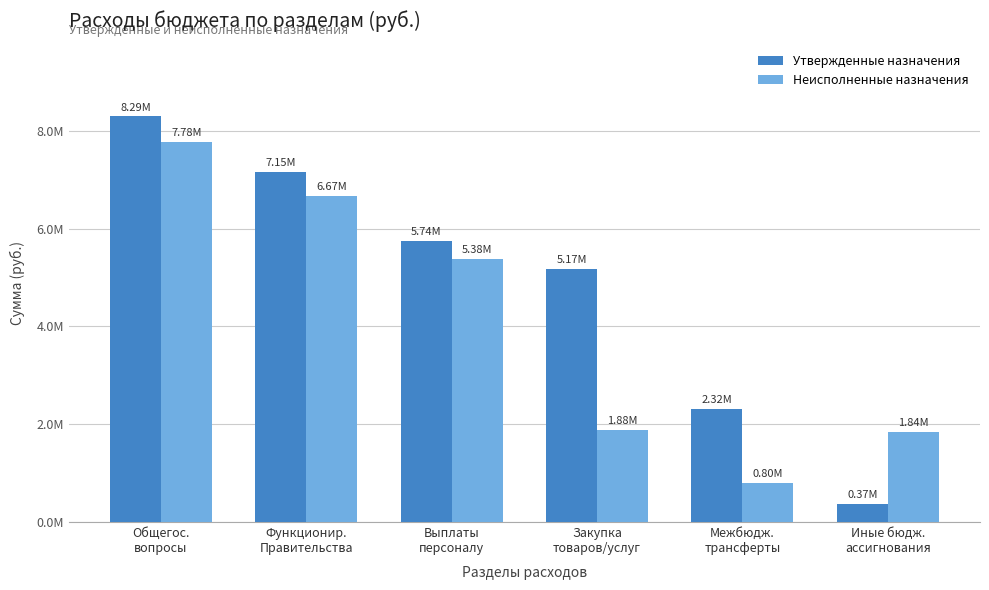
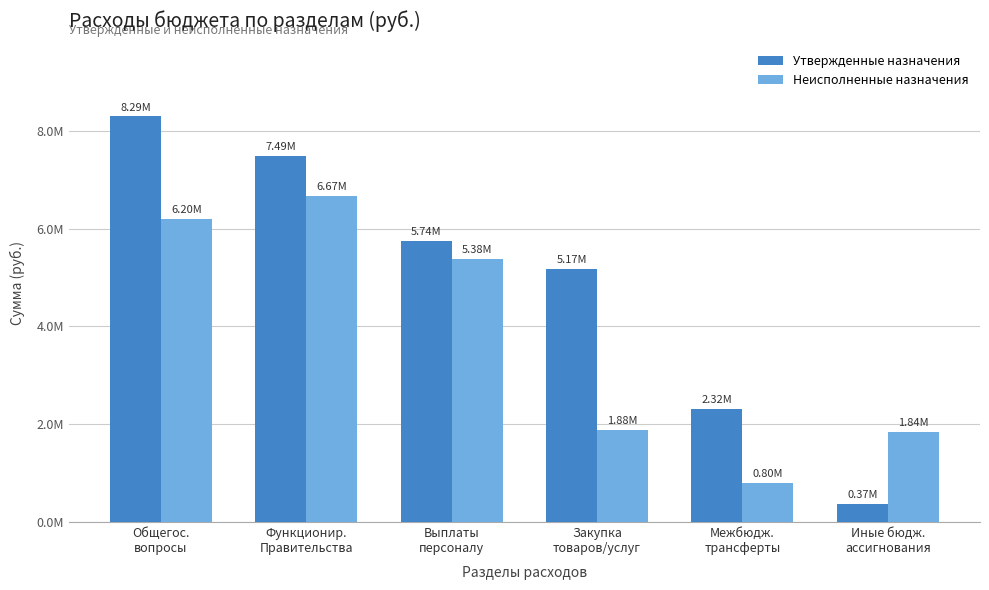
  {
    "Утвержденные назначения": {
      "Общегос. вопросы": "8.29M",
-     "Функционир. Правительства": "7.15M",
+     "Функционир. Правительства": "7.49M",
      "Выплаты персоналу": "5.74M",
      "Закупка товаров/услуг": "5.17M",
      "Межбюдж. трансферты": "2.32M",
      "Иные бюдж. ассигнования": "0.37M"
    },
    "Неисполненные назначения": {
-     "Общегос. вопросы": "7.78M",
+     "Общегос. вопросы": "6.20M",
      "Функционир. Правительства": "6.67M",
      "Выплаты персоналу": "5.38M",
      "Закупка товаров/услуг": "1.88M",
      "Межбюдж. трансферты": "0.80M",
      "Иные бюдж. ассигнования": "1.84M"
    }
  }
